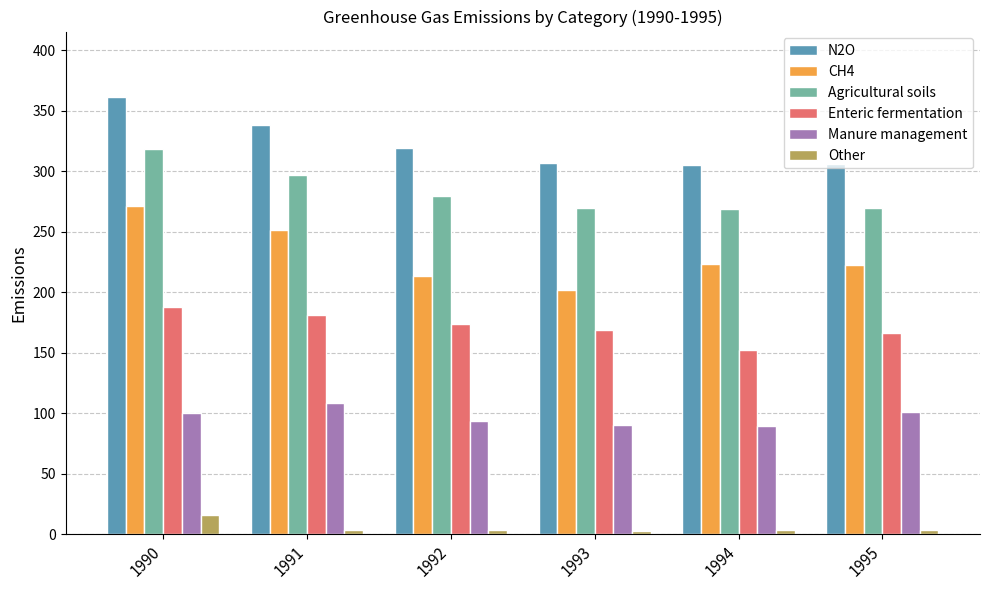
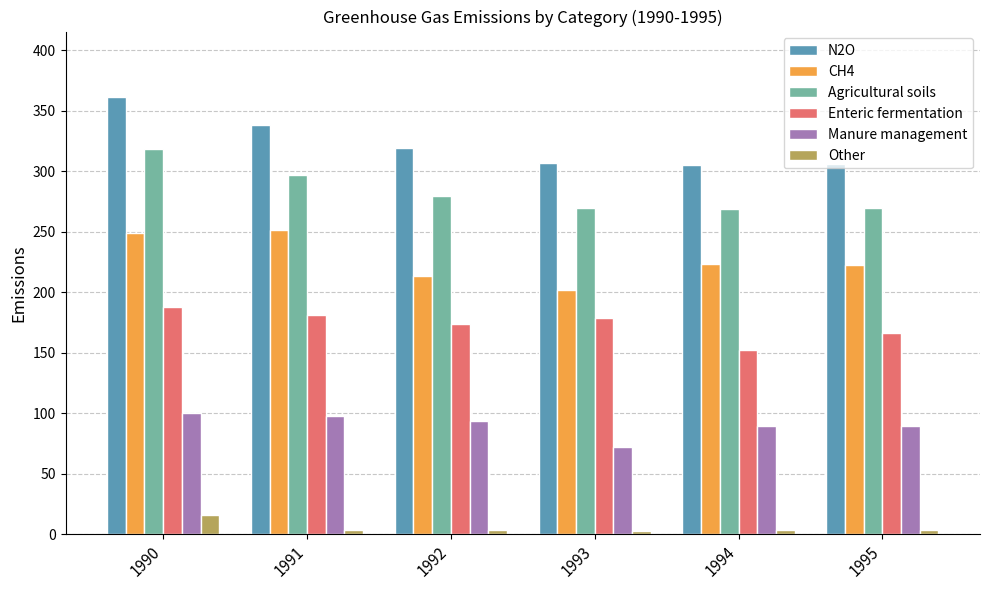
  {
    "CH4": {
-     "1990": 271,
+     "1990": 249,
      "1991": 251,
      "1992": 214,
      "1993": 202,
      "1994": 223,
      "1995": 222
    },
    "Enteric fermentation": {
      "1990": 188,
      "1991": 181,
      "1992": 174,
-     "1993": 169,
+     "1993": 178,
      "1994": 152,
      "1995": 166
    },
    "Manure management": {
      "1990": 100,
-     "1991": 109,
+     "1991": 97,
      "1992": 94,
-     "1993": 91,
+     "1993": 72,
      "1994": 90,
-     "1995": 101
+     "1995": 89
    },
    "Other": {
      "1990": 16,
      "1991": 4,
      "1992": 3,
      "1993": 3,
      "1994": 3,
      "1995": 3
    }
  }
